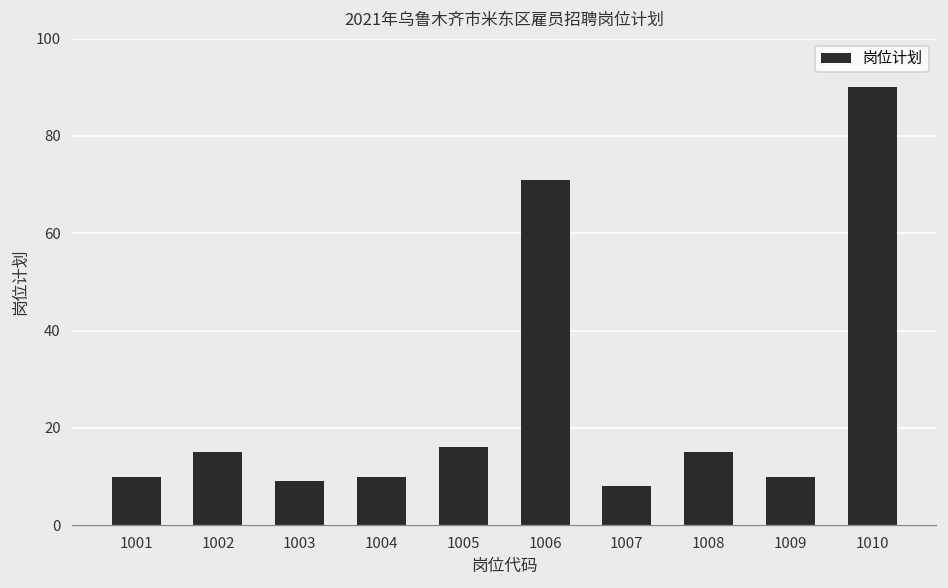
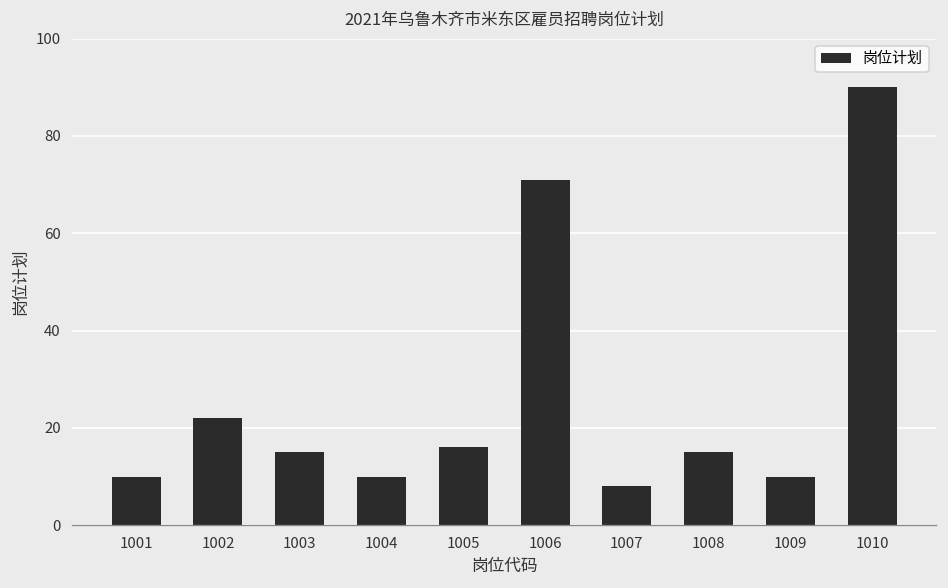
  {
    "1001": 10,
-   "1002": 15,
-   "1003": 9,
+   "1002": 22,
+   "1003": 15,
    "1004": 10,
    "1005": 16,
    "1006": 71,
    "1007": 8,
    "1008": 15,
    "1009": 10,
    "1010": 90
  }
